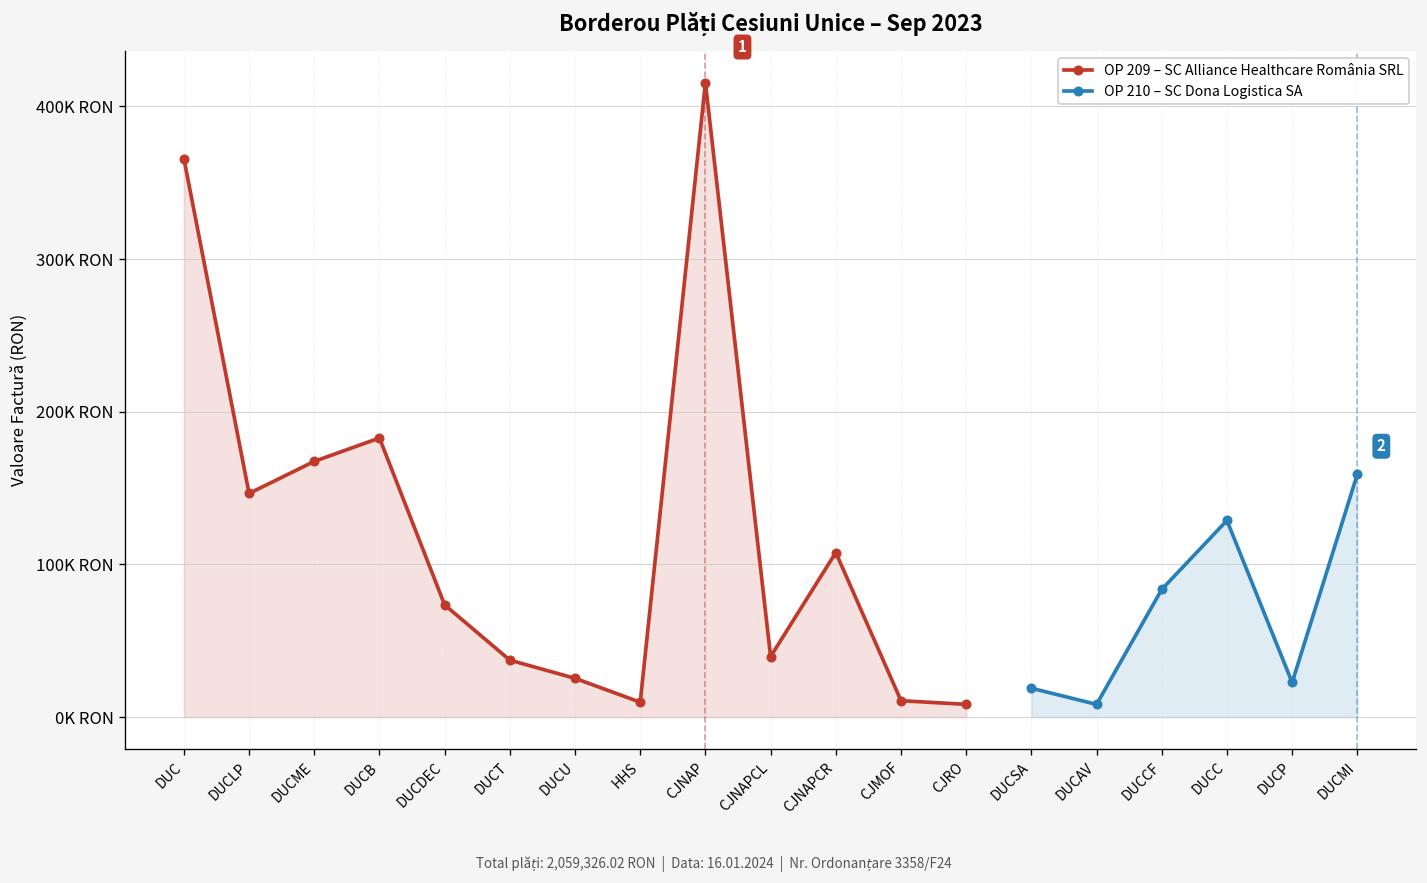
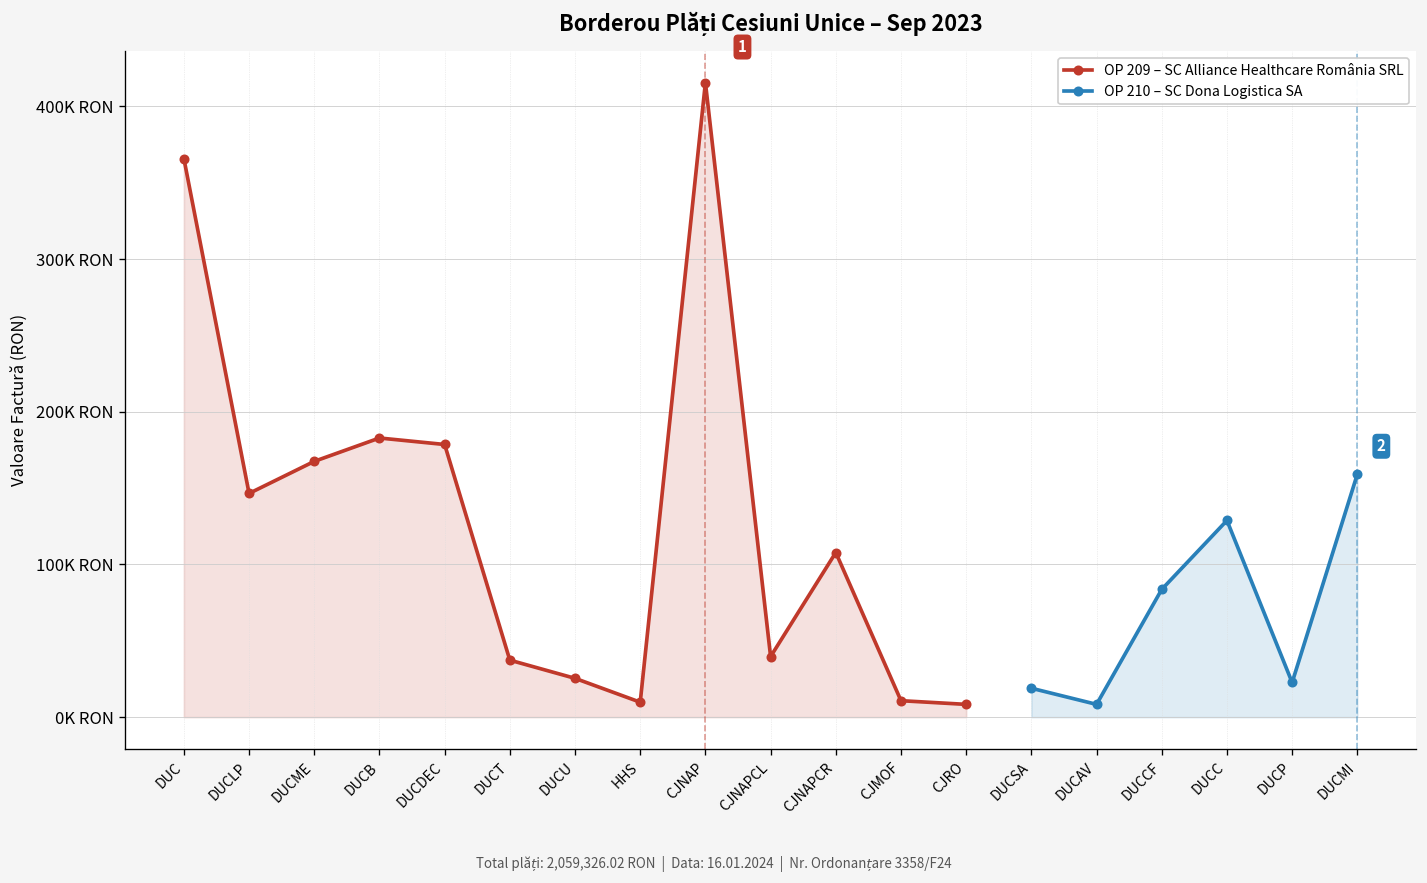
  {
    "OP 209 – SC Alliance Healthcare România SRL": {
      "DUC": "366K RON",
      "DUCLP": "146K RON",
      "DUCME": "167K RON",
      "DUCB": "183K RON",
-     "DUCDEC": "73K RON",
+     "DUCDEC": "178K RON",
      "DUCT": "37K RON",
      "DUCU": "25K RON",
      "HHS": "10K RON",
      "CJNAP": "415K RON",
      "CJNAPCL": "40K RON",
      "CJNAPCR": "108K RON",
      "CJMOF": "11K RON",
      "CJRO": "8K RON"
    },
    "OP 210 – SC Dona Logistica SA": {
      "DUCSA": "19K RON",
      "DUCAV": "8K RON",
      "DUCCF": "84K RON",
      "DUCC": "129K RON",
      "DUCP": "23K RON"
    }
  }
